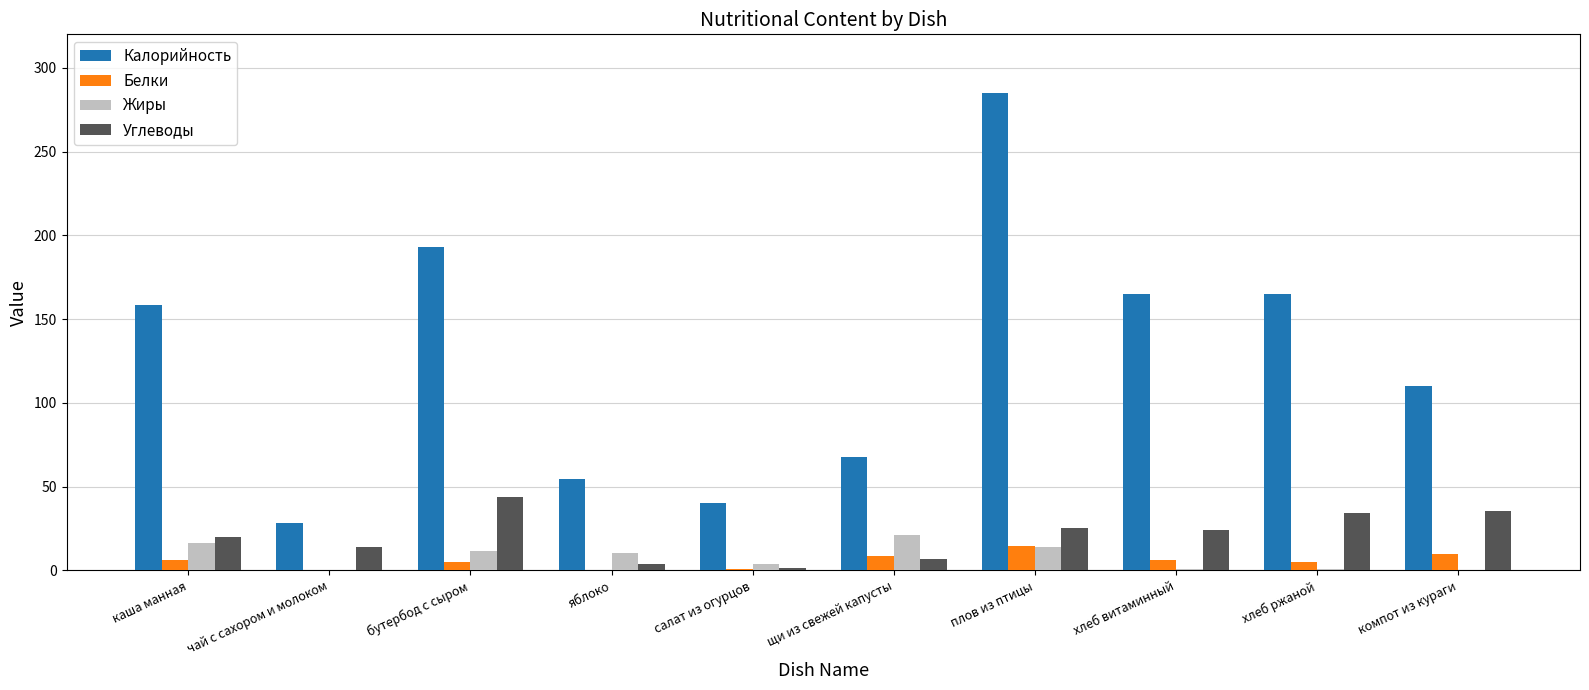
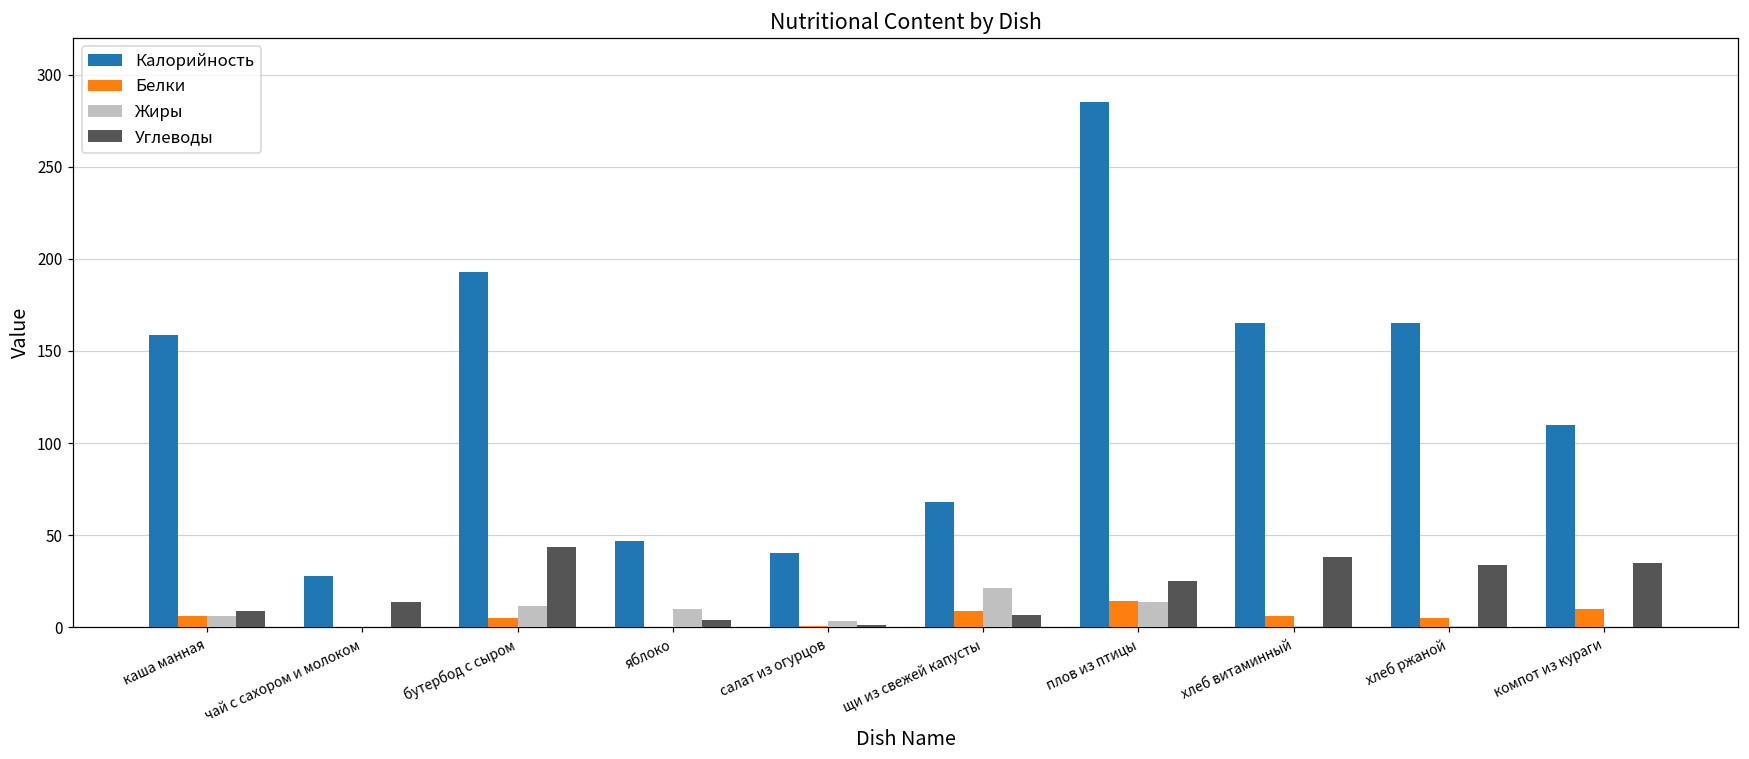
  {
    "Калорийность": {
      "каша манная": 159,
      "чай с сахором и молоком": 28,
      "бутербод с сыром": 193,
-     "яблоко": 54,
+     "яблоко": 47,
      "салат из огурцов": 40,
      "щи из свежей капусты": 68,
      "плов из птицы": 285,
      "хлеб витаминный": 165,
      "хлеб ржаной": 165,
      "компот из кураги": 110
    },
    "Белки": {
      "каша манная": 6,
      "бутербод с сыром": 5,
      "щи из свежей капусты": 9,
      "плов из птицы": 15,
      "хлеб витаминный": 6,
      "хлеб ржаной": 5,
      "компот из кураги": 10
    },
    "Жиры": {
-     "каша манная": 16,
+     "каша манная": 6,
      "чай с сахором и молоком": 0,
      "бутербод с сыром": 12,
      "яблоко": 10,
      "салат из огурцов": 4,
      "щи из свежей капусты": 21,
      "плов из птицы": 14
    },
    "Углеводы": {
-     "каша манная": 20,
+     "каша манная": 9,
      "чай с сахором и молоком": 14,
      "бутербод с сыром": 44,
      "яблоко": 4,
      "щи из свежей капусты": 7,
      "плов из птицы": 25,
-     "хлеб витаминный": 24,
+     "хлеб витаминный": 38,
      "хлеб ржаной": 34,
      "компот из кураги": 35
    }
  }
